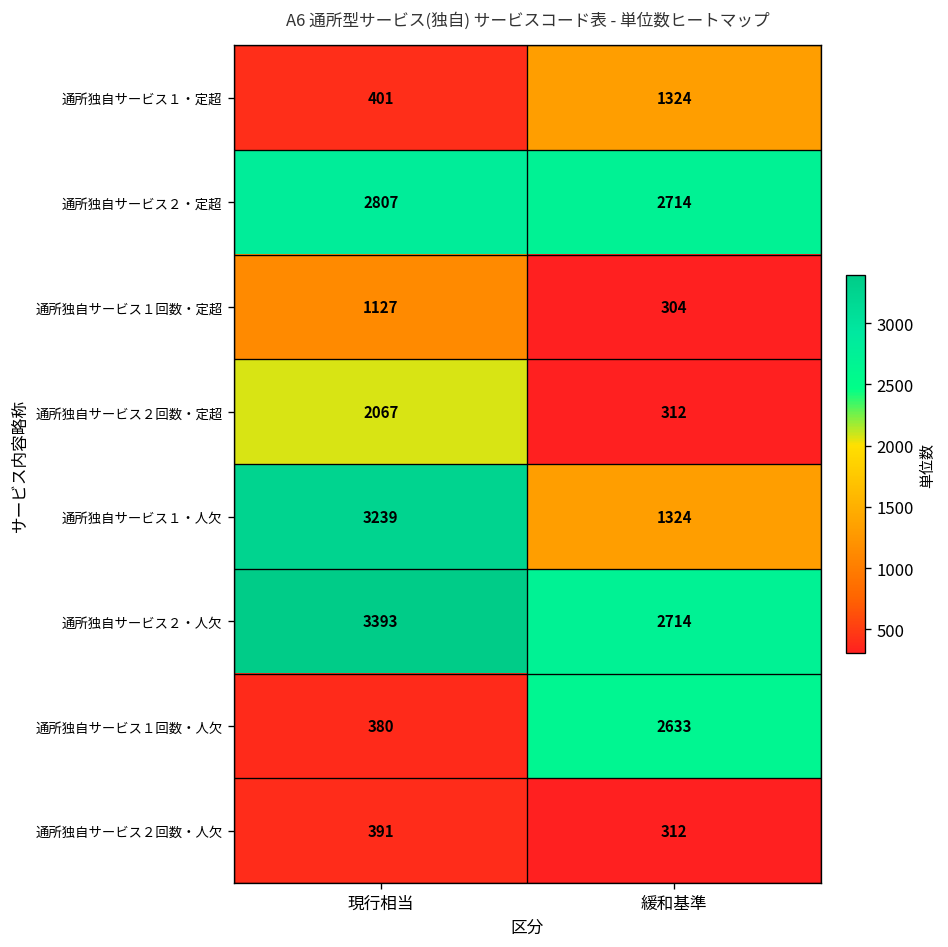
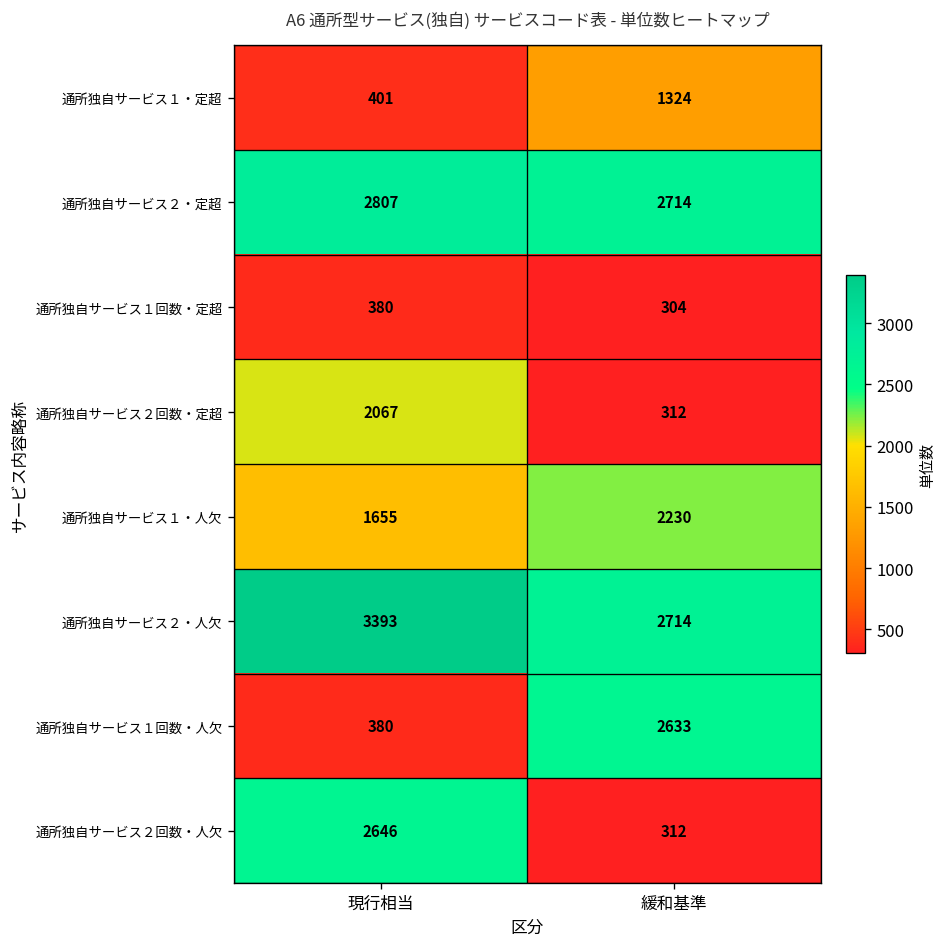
  {
    "通所独自サービス１・定超": {
      "現行相当": 401,
      "緩和基準": 1324
    },
    "通所独自サービス２・定超": {
      "現行相当": 2807,
      "緩和基準": 2714
    },
    "通所独自サービス１回数・定超": {
-     "現行相当": 1127,
+     "現行相当": 380,
      "緩和基準": 304
    },
    "通所独自サービス２回数・定超": {
      "現行相当": 2067,
      "緩和基準": 312
    },
    "通所独自サービス１・人欠": {
-     "現行相当": 3239,
-     "緩和基準": 1324
+     "現行相当": 1655,
+     "緩和基準": 2230
    },
    "通所独自サービス２・人欠": {
      "現行相当": 3393,
      "緩和基準": 2714
    },
    "通所独自サービス１回数・人欠": {
      "現行相当": 380,
      "緩和基準": 2633
    },
    "通所独自サービス２回数・人欠": {
-     "現行相当": 391,
+     "現行相当": 2646,
      "緩和基準": 312
    }
  }
